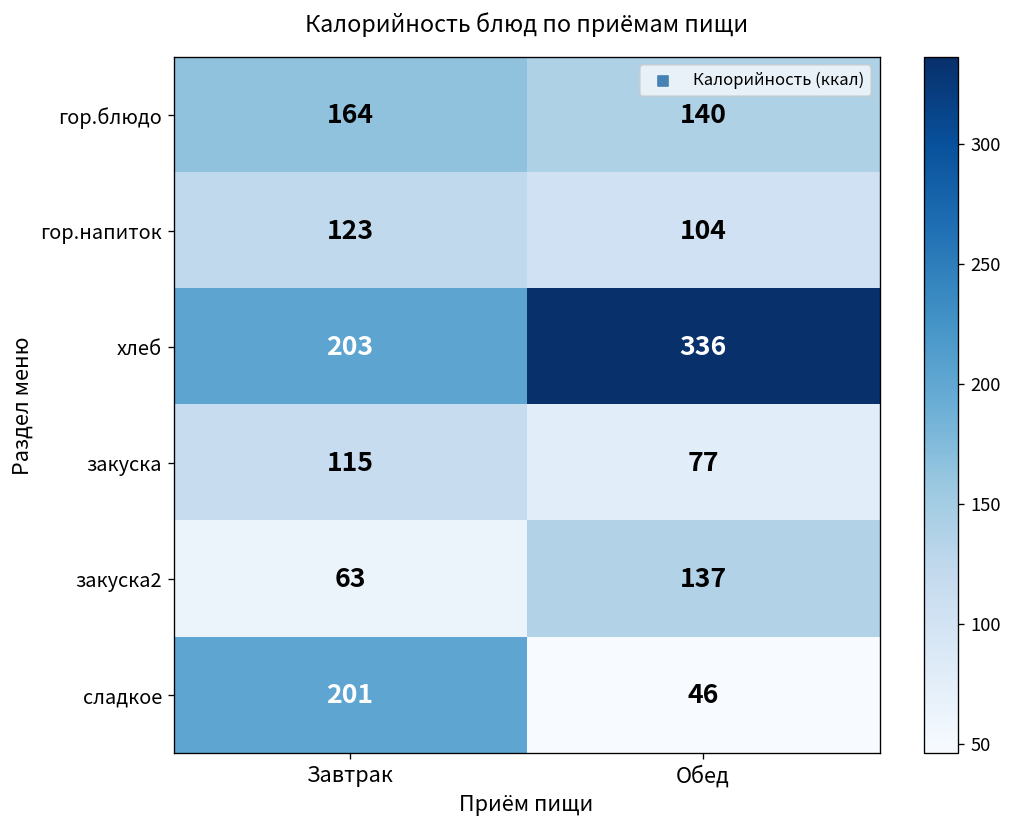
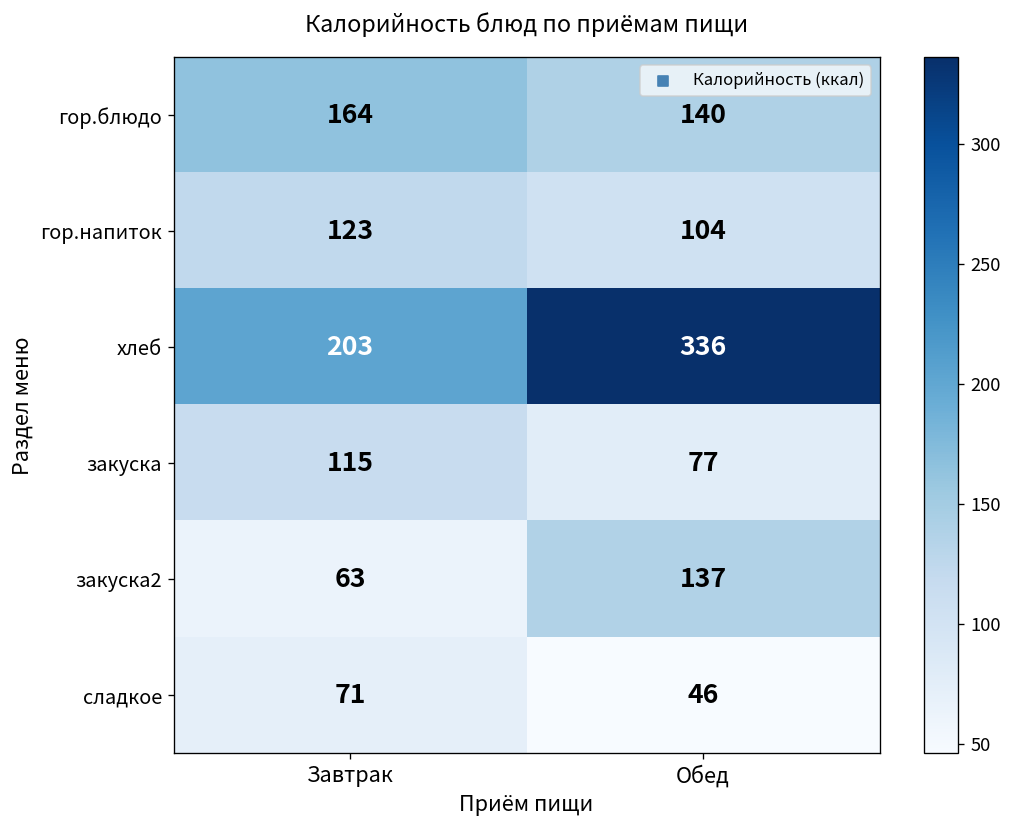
  {
    "гор.блюдо": {
      "Завтрак": 164,
      "Обед": 140
    },
    "гор.напиток": {
      "Завтрак": 123,
      "Обед": 104
    },
    "хлеб": {
      "Завтрак": 203,
      "Обед": 336
    },
    "закуска": {
      "Завтрак": 115,
      "Обед": 77
    },
    "закуска2": {
      "Завтрак": 63,
      "Обед": 137
    },
    "сладкое": {
-     "Завтрак": 201,
+     "Завтрак": 71,
      "Обед": 46
    }
  }
